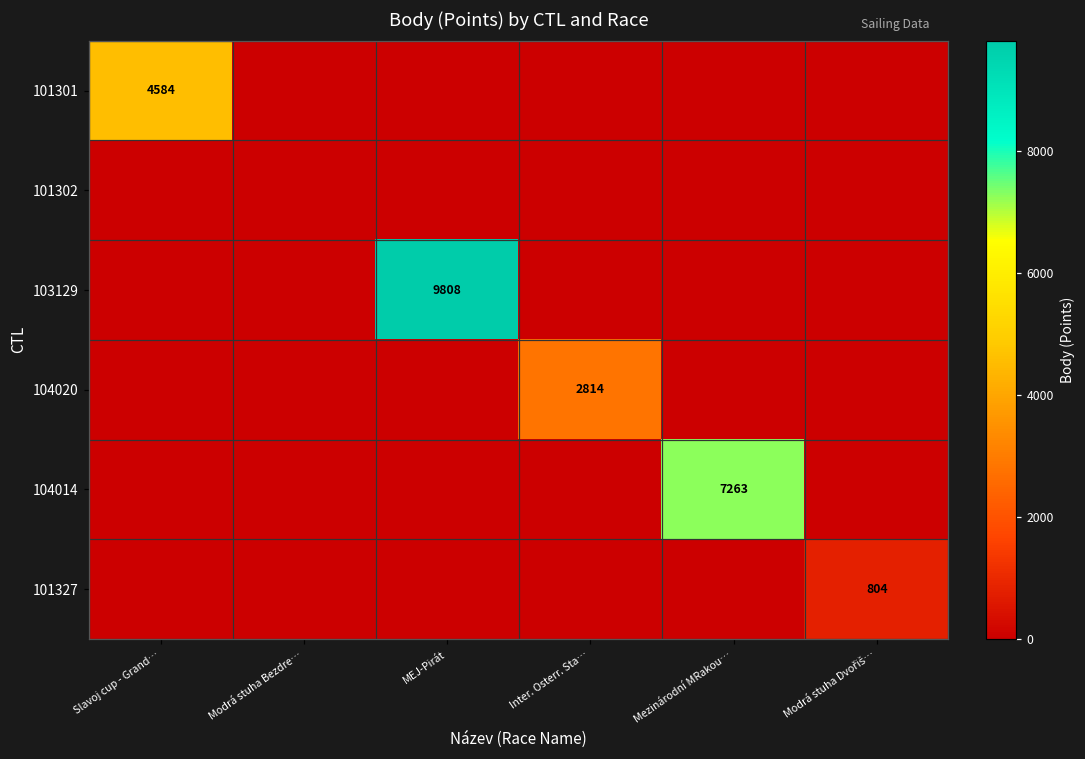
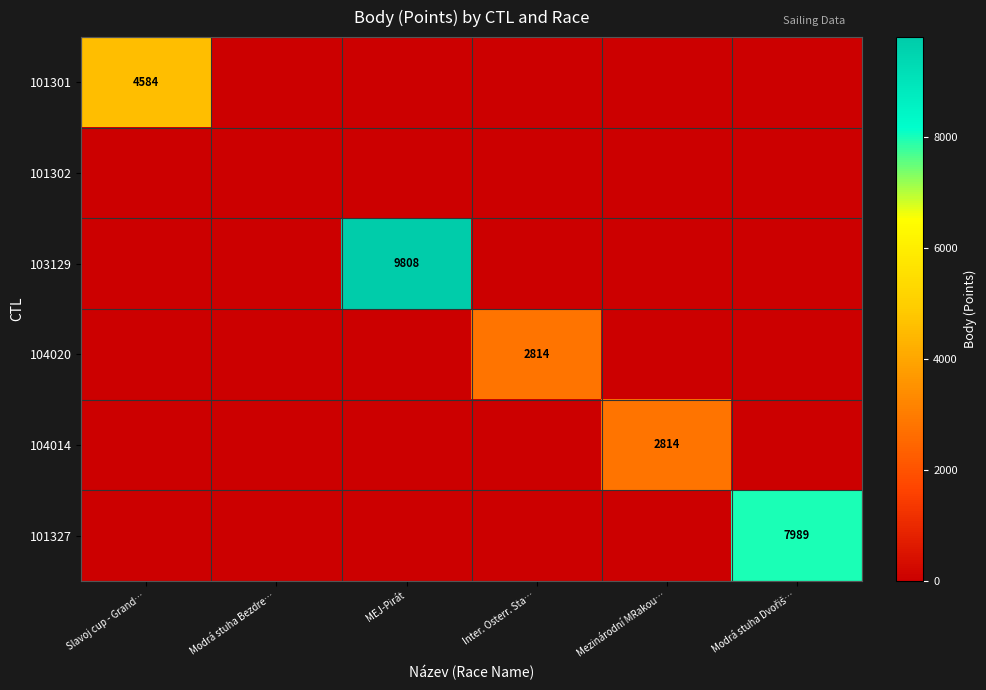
  {
    "101301": {
      "Slavoj cup - Grand…": 4584
    },
    "103129": {
      "MEJ-Pirát": 9808
    },
    "104020": {
      "Inter. Osterr. Sta…": 2814
    },
    "104014": {
-     "Mezinárodní MRakou…": 7263
+     "Mezinárodní MRakou…": 2814
    },
    "101327": {
-     "Modrá stuha Dvořiš…": 804
+     "Modrá stuha Dvořiš…": 7989
    }
  }
